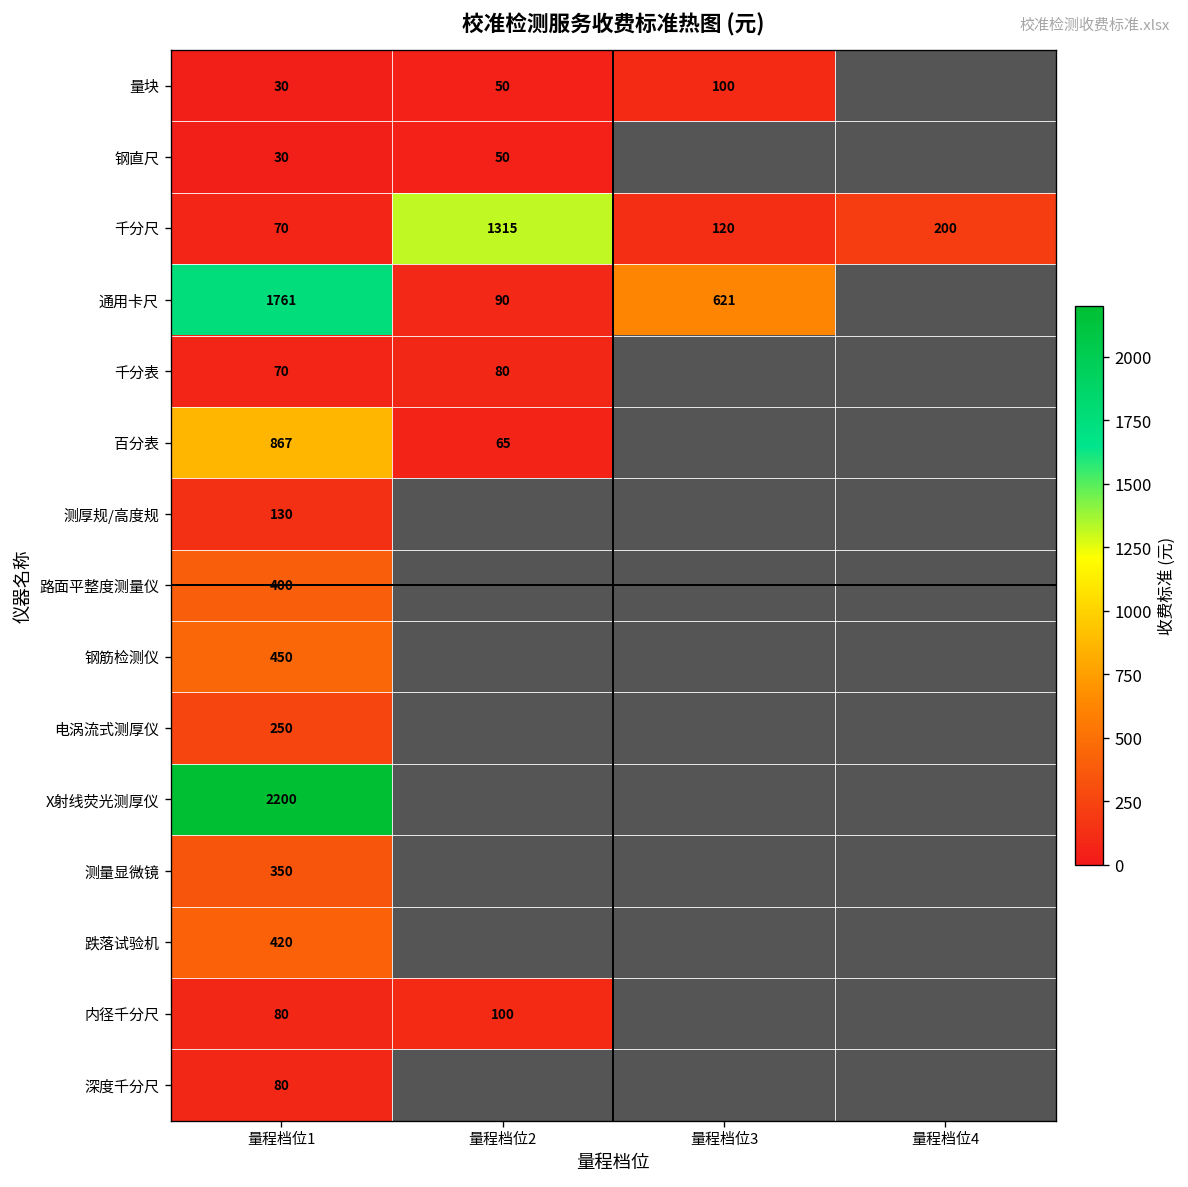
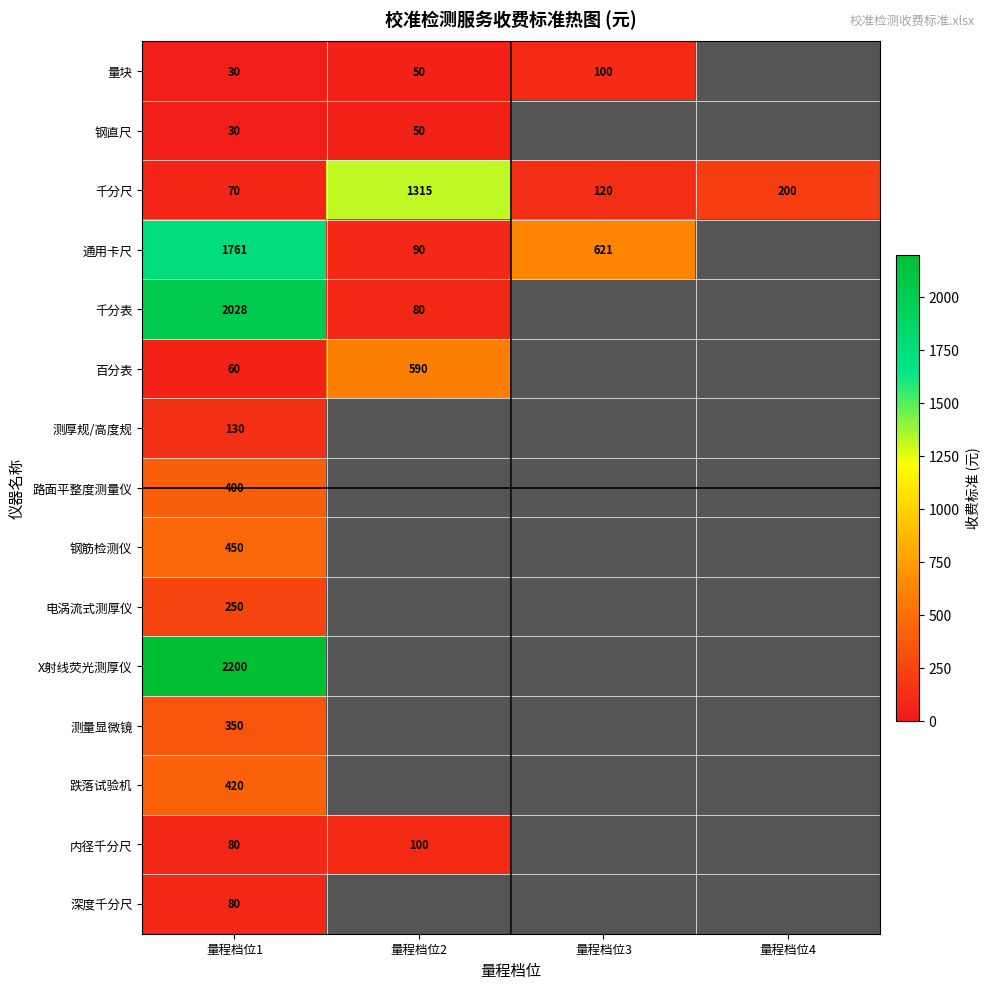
  {
    "量块": {
      "量程档位1": 30,
      "量程档位2": 50,
      "量程档位3": 100
    },
    "钢直尺": {
      "量程档位1": 30,
      "量程档位2": 50
    },
    "千分尺": {
      "量程档位1": 70,
      "量程档位2": 1315,
      "量程档位3": 120,
      "量程档位4": 200
    },
    "通用卡尺": {
      "量程档位1": 1761,
      "量程档位2": 90,
      "量程档位3": 621
    },
    "千分表": {
-     "量程档位1": 70,
+     "量程档位1": 2028,
      "量程档位2": 80
    },
    "百分表": {
-     "量程档位1": 867,
-     "量程档位2": 65
+     "量程档位1": 60,
+     "量程档位2": 590
    },
    "测厚规/高度规": {
      "量程档位1": 130
    },
    "路面平整度测量仪": {
      "量程档位1": 400
    },
    "钢筋检测仪": {
      "量程档位1": 450
    },
    "电涡流式测厚仪": {
      "量程档位1": 250
    },
    "X射线荧光测厚仪": {
      "量程档位1": 2200
    },
    "测量显微镜": {
      "量程档位1": 350
    },
    "跌落试验机": {
      "量程档位1": 420
    },
    "内径千分尺": {
      "量程档位1": 80,
      "量程档位2": 100
    },
    "深度千分尺": {
      "量程档位1": 80
    }
  }
